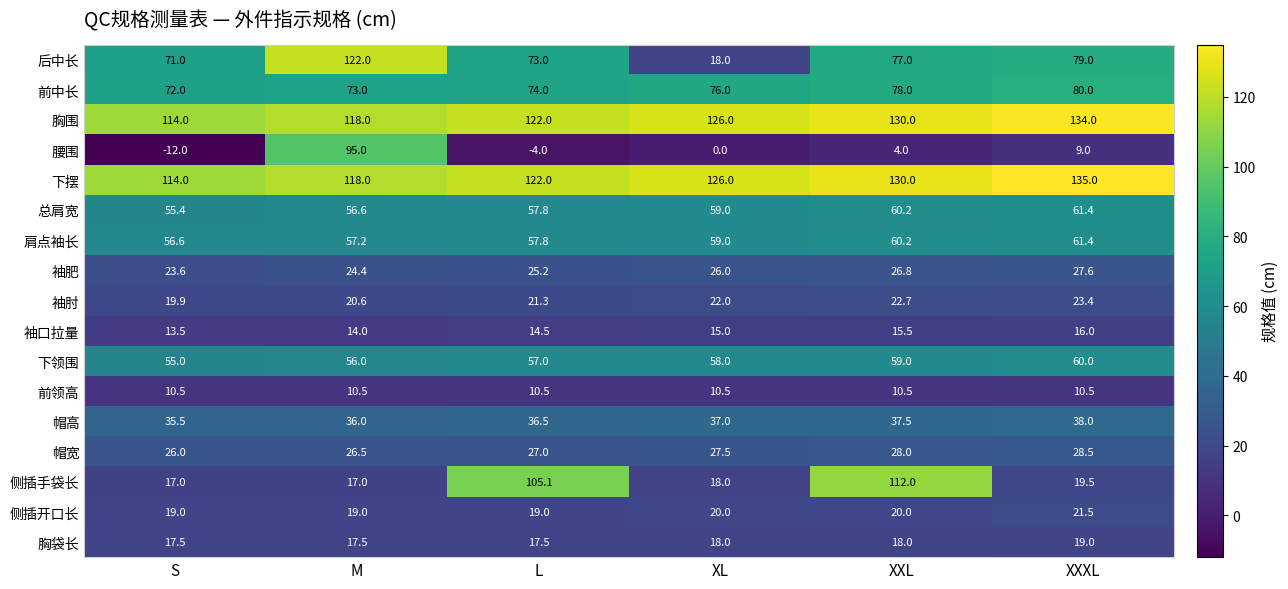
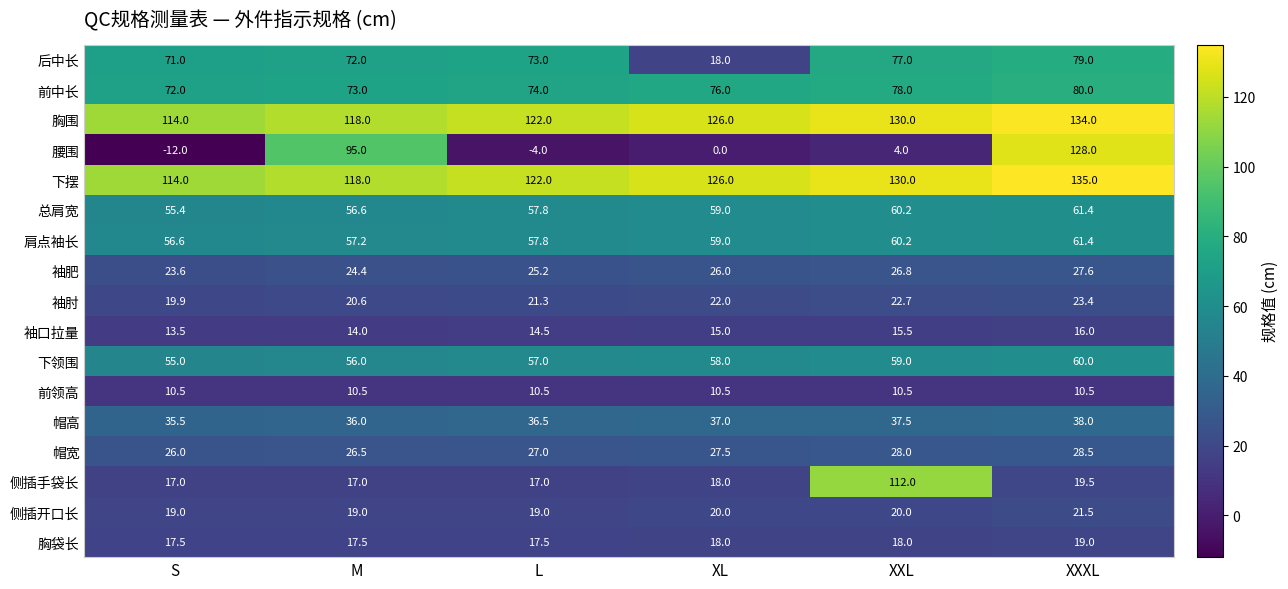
  {
    "后中长": {
      "S": 71.0,
-     "M": 122.0,
+     "M": 72.0,
      "L": 73.0,
      "XL": 18.0,
      "XXL": 77.0,
      "XXXL": 79.0
    },
    "前中长": {
      "S": 72.0,
      "M": 73.0,
      "L": 74.0,
      "XL": 76.0,
      "XXL": 78.0,
      "XXXL": 80.0
    },
    "胸围": {
      "S": 114.0,
      "M": 118.0,
      "L": 122.0,
      "XL": 126.0,
      "XXL": 130.0,
      "XXXL": 134.0
    },
    "腰围": {
      "S": -12.0,
      "M": 95.0,
      "L": -4.0,
      "XL": 0.0,
      "XXL": 4.0,
-     "XXXL": 9.0
+     "XXXL": 128.0
    },
    "下摆": {
      "S": 114.0,
      "M": 118.0,
      "L": 122.0,
      "XL": 126.0,
      "XXL": 130.0,
      "XXXL": 135.0
    },
    "总肩宽": {
      "S": 55.4,
      "M": 56.6,
      "L": 57.8,
      "XL": 59.0,
      "XXL": 60.2,
      "XXXL": 61.4
    },
    "肩点袖长": {
      "S": 56.6,
      "M": 57.2,
      "L": 57.8,
      "XL": 59.0,
      "XXL": 60.2,
      "XXXL": 61.4
    },
    "袖肥": {
      "S": 23.6,
      "M": 24.4,
      "L": 25.2,
      "XL": 26.0,
      "XXL": 26.8,
      "XXXL": 27.6
    },
    "袖肘": {
      "S": 19.9,
      "M": 20.6,
      "L": 21.3,
      "XL": 22.0,
      "XXL": 22.7,
      "XXXL": 23.4
    },
    "袖口拉量": {
      "S": 13.5,
      "M": 14.0,
      "L": 14.5,
      "XL": 15.0,
      "XXL": 15.5,
      "XXXL": 16.0
    },
    "下领围": {
      "S": 55.0,
      "M": 56.0,
      "L": 57.0,
      "XL": 58.0,
      "XXL": 59.0,
      "XXXL": 60.0
    },
    "前领高": {
      "S": 10.5,
      "M": 10.5,
      "L": 10.5,
      "XL": 10.5,
      "XXL": 10.5,
      "XXXL": 10.5
    },
    "帽高": {
      "S": 35.5,
      "M": 36.0,
      "L": 36.5,
      "XL": 37.0,
      "XXL": 37.5,
      "XXXL": 38.0
    },
    "帽宽": {
      "S": 26.0,
      "M": 26.5,
      "L": 27.0,
      "XL": 27.5,
      "XXL": 28.0,
      "XXXL": 28.5
    },
    "侧插手袋长": {
      "S": 17.0,
      "M": 17.0,
-     "L": 105.1,
+     "L": 17.0,
      "XL": 18.0,
      "XXL": 112.0,
      "XXXL": 19.5
    },
    "侧插开口长": {
      "S": 19.0,
      "M": 19.0,
      "L": 19.0,
      "XL": 20.0,
      "XXL": 20.0,
      "XXXL": 21.5
    },
    "胸袋长": {
      "S": 17.5,
      "M": 17.5,
      "L": 17.5,
      "XL": 18.0,
      "XXL": 18.0,
      "XXXL": 19.0
    }
  }
